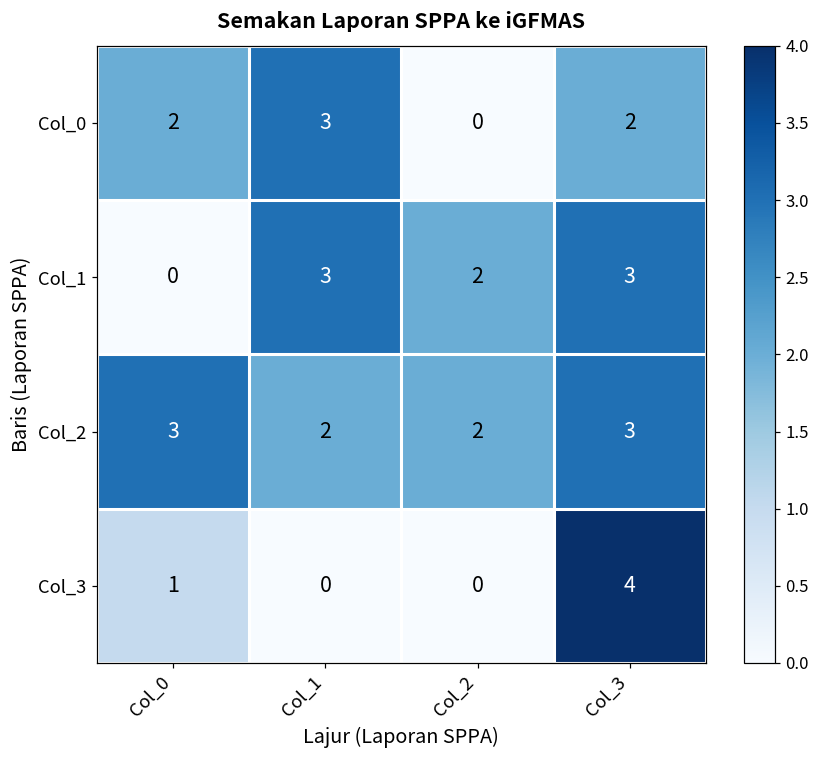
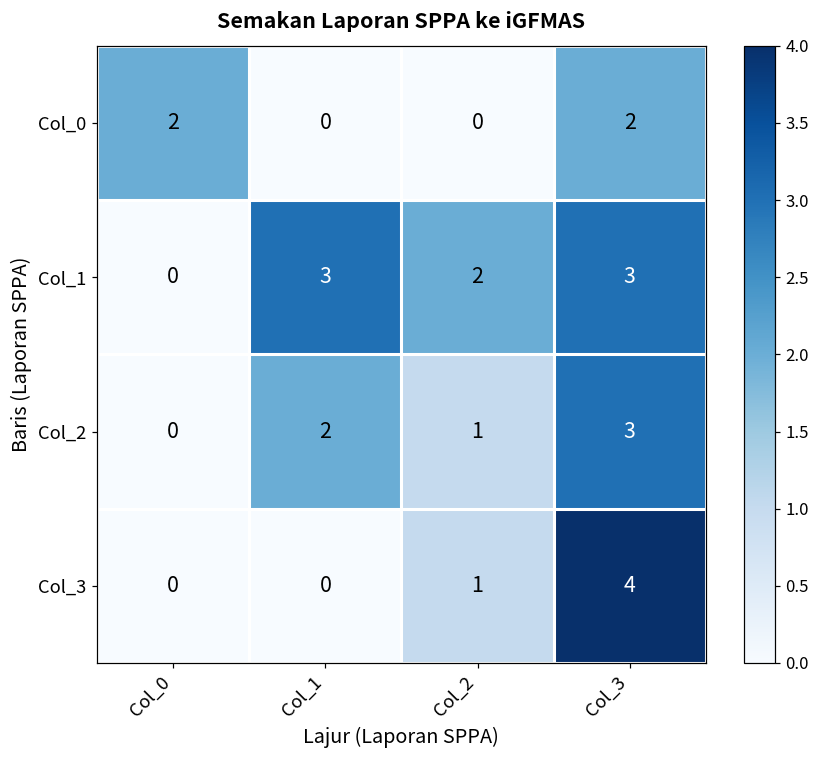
  {
    "Col_0": {
      "Col_0": 2,
-     "Col_1": 3,
+     "Col_1": 0,
      "Col_2": 0,
      "Col_3": 2
    },
    "Col_1": {
      "Col_0": 0,
      "Col_1": 3,
      "Col_2": 2,
      "Col_3": 3
    },
    "Col_2": {
-     "Col_0": 3,
+     "Col_0": 0,
      "Col_1": 2,
-     "Col_2": 2,
+     "Col_2": 1,
      "Col_3": 3
    },
    "Col_3": {
-     "Col_0": 1,
+     "Col_0": 0,
      "Col_1": 0,
-     "Col_2": 0,
+     "Col_2": 1,
      "Col_3": 4
    }
  }
